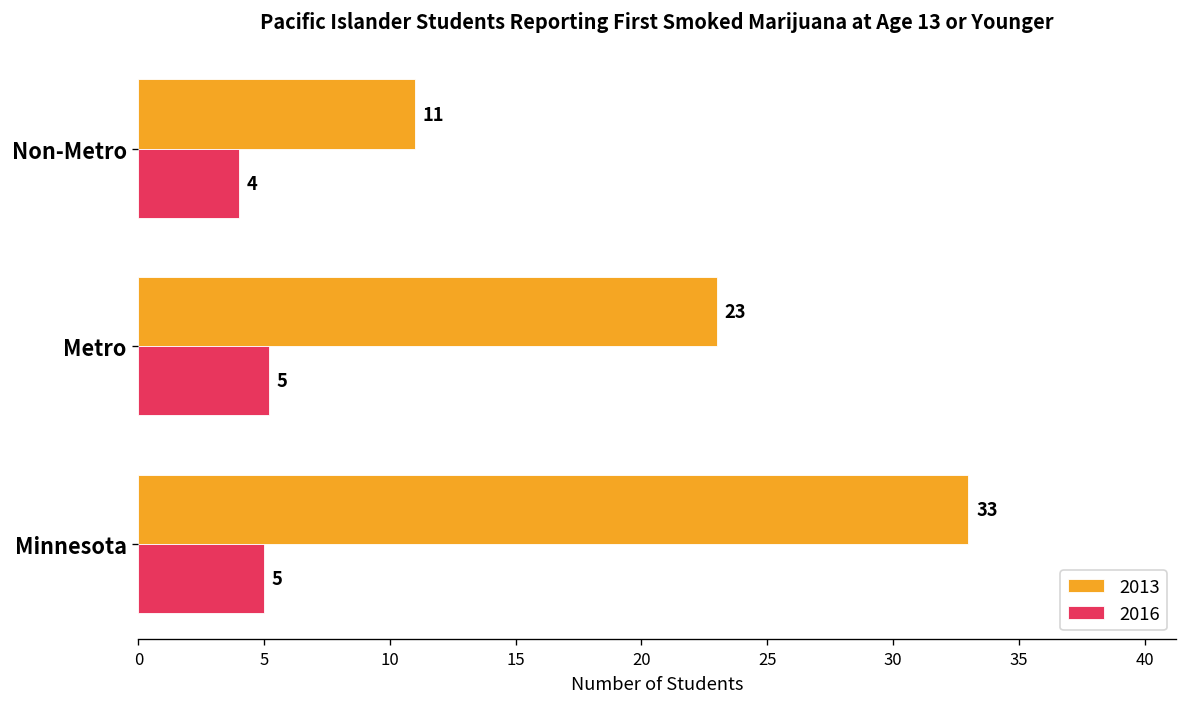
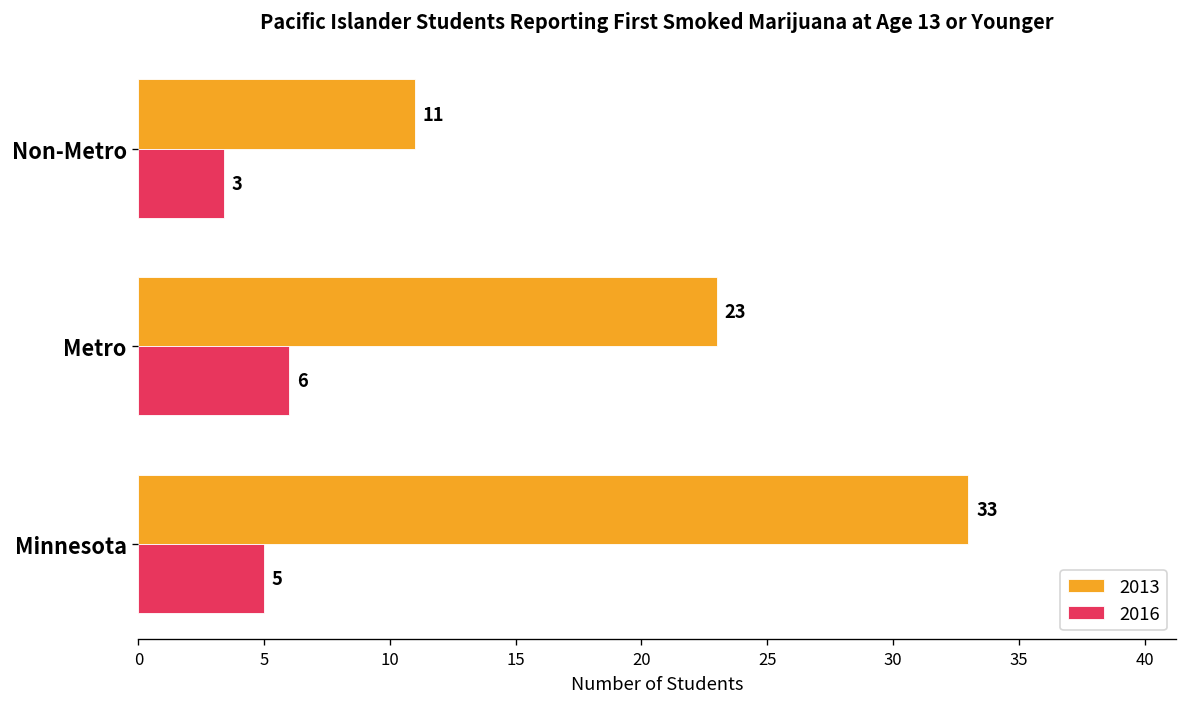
  {
    "2013": {
      "Non-Metro": 11,
      "Metro": 23,
      "Minnesota": 33
    },
    "2016": {
-     "Non-Metro": 4,
-     "Metro": 5,
+     "Non-Metro": 3,
+     "Metro": 6,
      "Minnesota": 5
    }
  }
